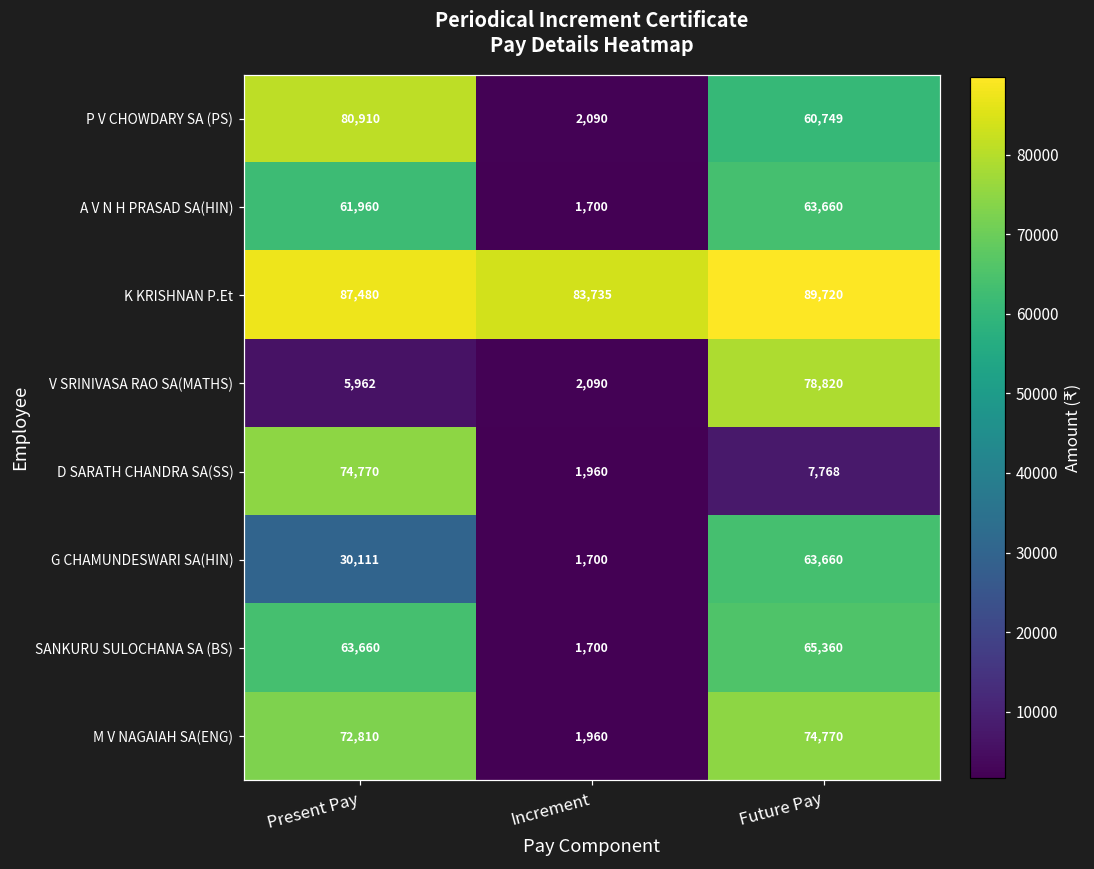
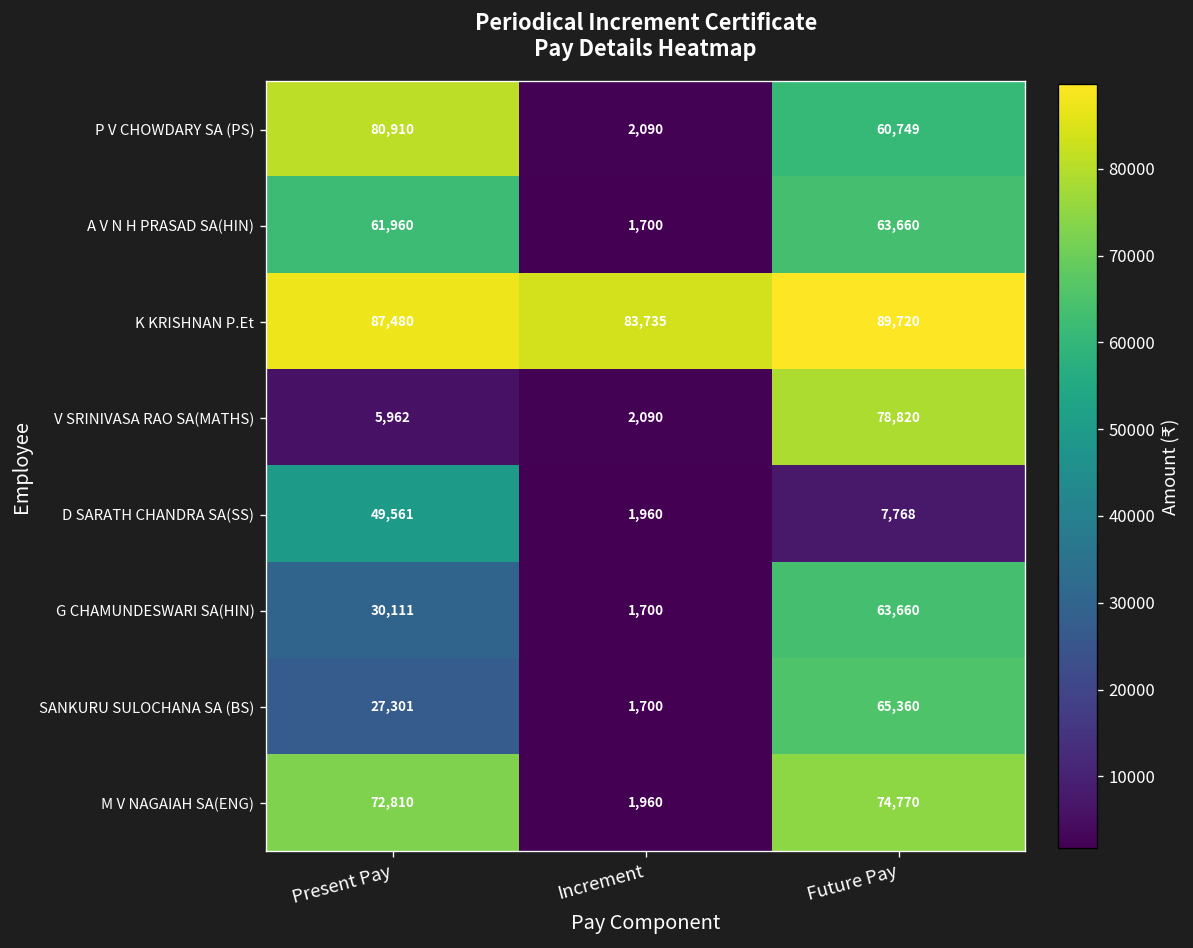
  {
    "P V CHOWDARY SA (PS)": {
      "Present Pay": "80,910",
      "Increment": "2,090",
      "Future Pay": "60,749"
    },
    "A V N H PRASAD SA(HIN)": {
      "Present Pay": "61,960",
      "Increment": "1,700",
      "Future Pay": "63,660"
    },
    "K KRISHNAN P.Et": {
      "Present Pay": "87,480",
      "Increment": "83,735",
      "Future Pay": "89,720"
    },
    "V SRINIVASA RAO SA(MATHS)": {
      "Present Pay": "5,962",
      "Increment": "2,090",
      "Future Pay": "78,820"
    },
    "D SARATH CHANDRA SA(SS)": {
-     "Present Pay": "74,770",
+     "Present Pay": "49,561",
      "Increment": "1,960",
      "Future Pay": "7,768"
    },
    "G CHAMUNDESWARI SA(HIN)": {
      "Present Pay": "30,111",
      "Increment": "1,700",
      "Future Pay": "63,660"
    },
    "SANKURU SULOCHANA SA (BS)": {
-     "Present Pay": "63,660",
+     "Present Pay": "27,301",
      "Increment": "1,700",
      "Future Pay": "65,360"
    },
    "M V NAGAIAH SA(ENG)": {
      "Present Pay": "72,810",
      "Increment": "1,960",
      "Future Pay": "74,770"
    }
  }
